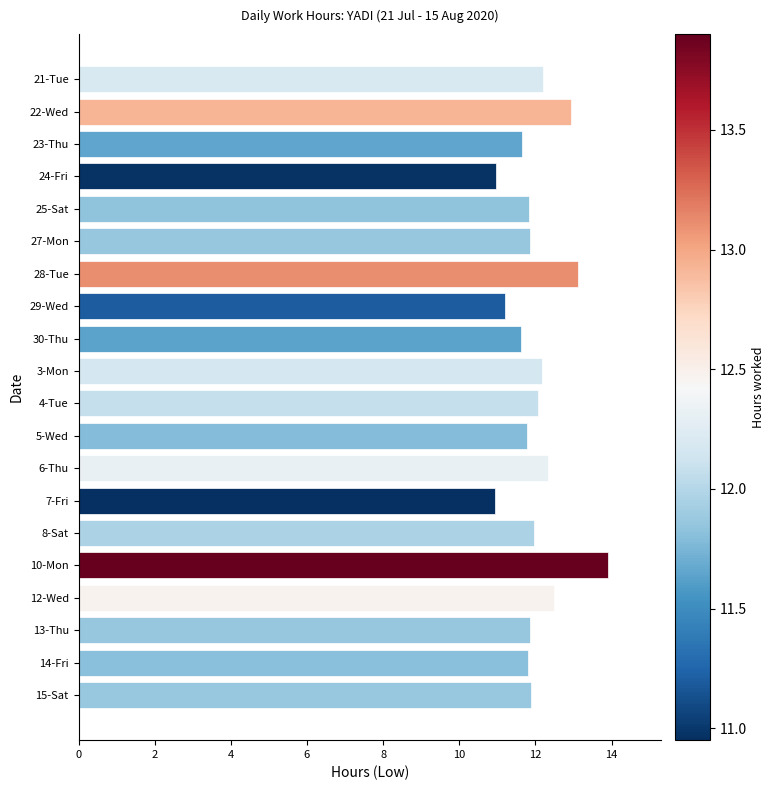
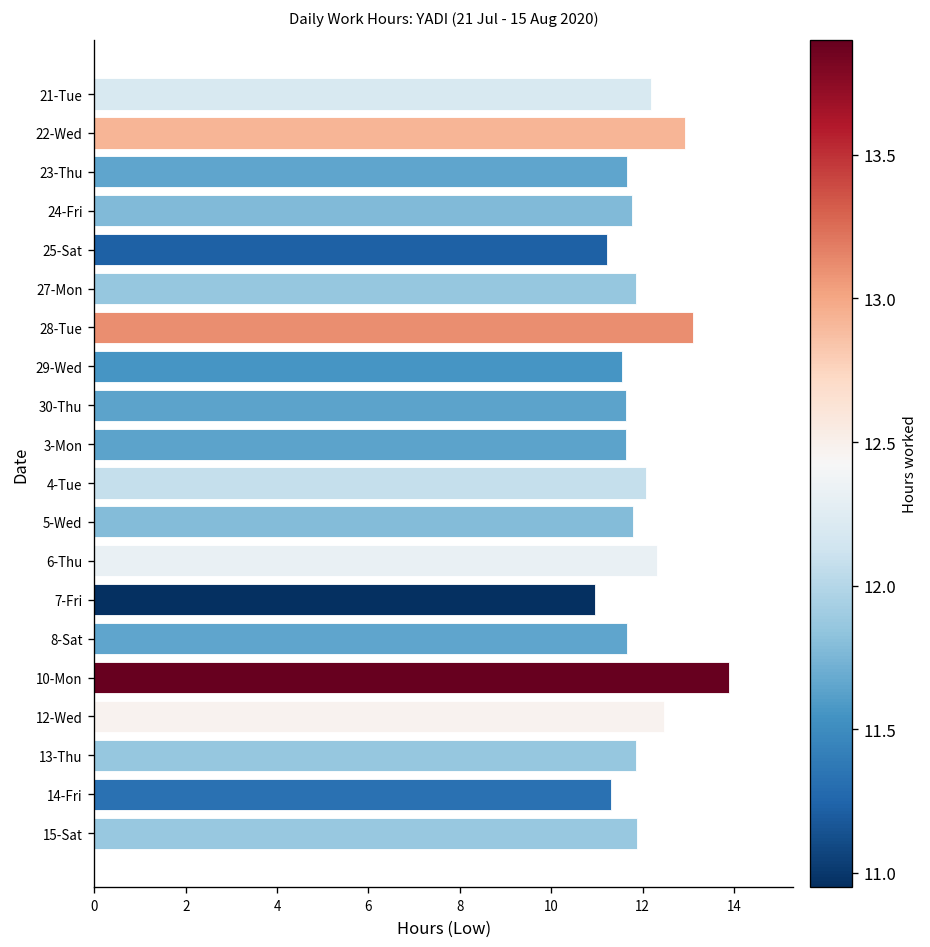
  {
    "21-Tue": 12.2,
    "22-Wed": 12.9,
    "23-Thu": 11.7,
-   "24-Fri": 11.0,
-   "25-Sat": 11.8,
+   "24-Fri": 11.8,
+   "25-Sat": 11.2,
    "27-Mon": 11.9,
    "28-Tue": 13.1,
-   "29-Wed": 11.2,
+   "29-Wed": 11.6,
    "30-Thu": 11.6,
-   "3-Mon": 12.2,
+   "3-Mon": 11.6,
    "4-Tue": 12.1,
    "5-Wed": 11.8,
    "6-Thu": 12.3,
    "7-Fri": 11.0,
-   "8-Sat": 12.0,
+   "8-Sat": 11.7,
    "10-Mon": 13.9,
    "12-Wed": 12.5,
    "13-Thu": 11.9,
-   "14-Fri": 11.8,
+   "14-Fri": 11.3,
    "15-Sat": 11.9
  }
